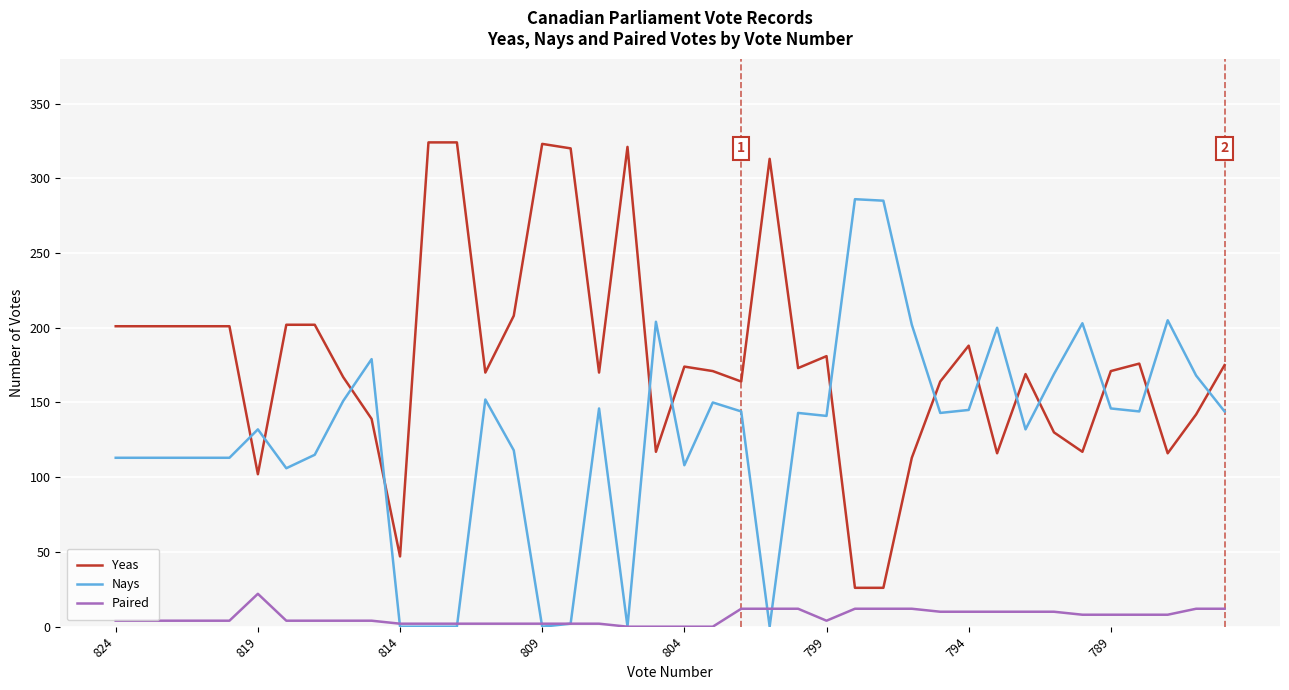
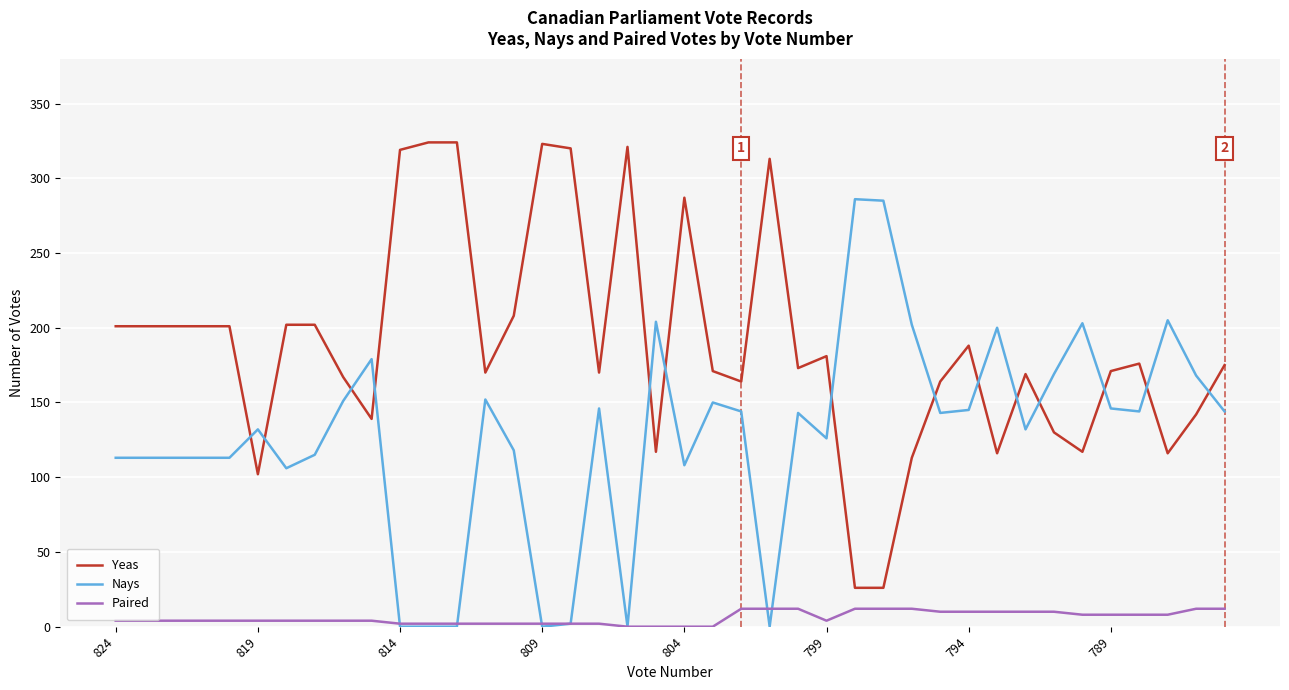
  {
    "Yeas": {
      "824": 201,
      "819": 102,
-     "814": 47,
+     "814": 319,
      "809": 323,
-     "804": 174,
+     "804": 287,
      "799": 181,
      "794": 188,
      "789": 171
    },
    "Nays": {
      "824": 113,
      "819": 132,
      "814": 0,
      "809": 0,
      "804": 108,
-     "799": 141,
+     "799": 126,
      "794": 145,
      "789": 146
    },
    "Paired": {
      "824": 4,
-     "819": 22,
+     "819": 4,
      "814": 2,
      "809": 2,
      "804": 0,
      "799": 4,
      "794": 10,
      "789": 8
    }
  }
